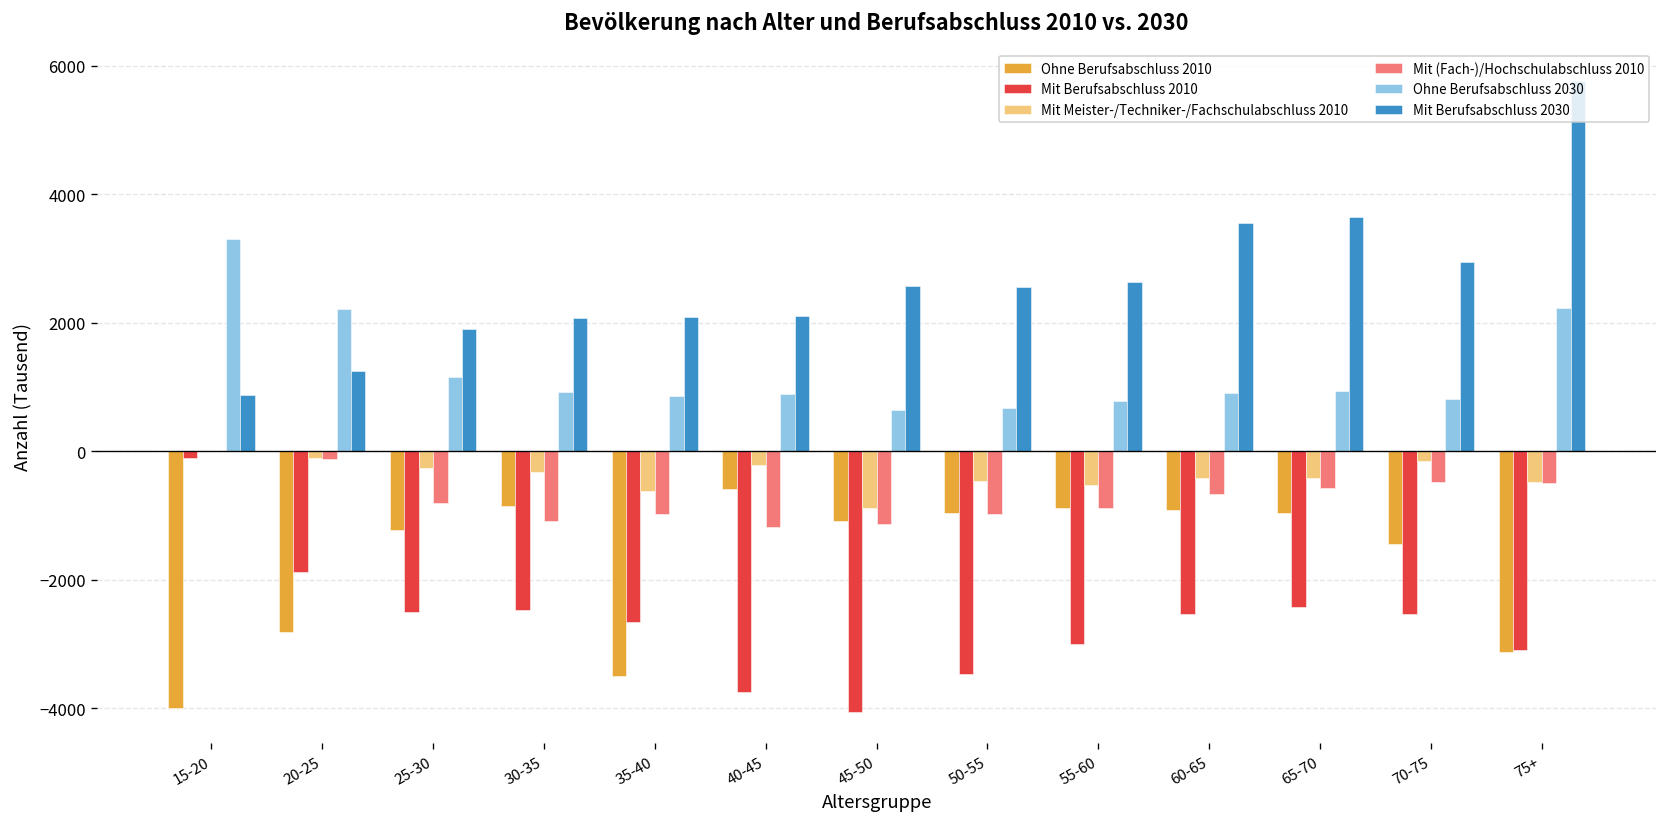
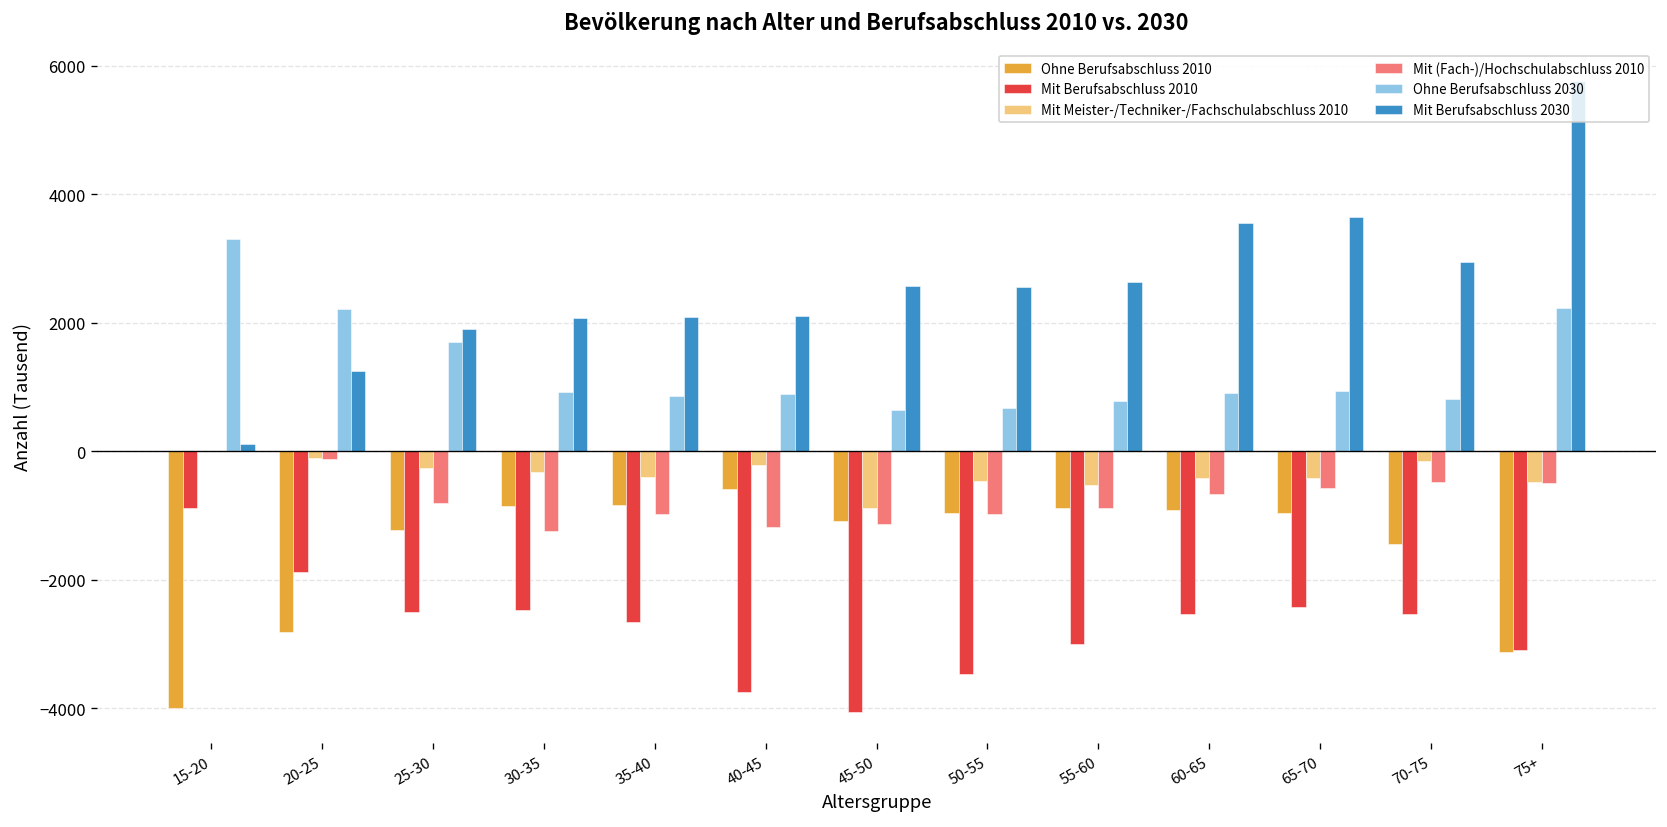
  {
    "Ohne Berufsabschluss 2010": {
      "15-20": -4000,
      "20-25": -2800,
      "25-30": -1200,
      "30-35": -900,
-     "35-40": -3500,
+     "35-40": -800,
      "40-45": -600,
      "45-50": -1100,
      "50-55": -1000,
      "55-60": -900,
      "60-65": -900,
      "65-70": -1000,
      "70-75": -1400,
      "75+": -3100
    },
    "Mit Berufsabschluss 2010": {
-     "15-20": -100,
+     "15-20": -900,
      "20-25": -1900,
      "25-30": -2500,
      "30-35": -2500,
      "35-40": -2700,
      "40-45": -3700,
      "45-50": -4100,
      "50-55": -3500,
      "55-60": -3000,
      "60-65": -2500,
      "65-70": -2400,
      "70-75": -2500,
      "75+": -3100
    },
    "Mit Meister-/Techniker-/Fachschulabschluss 2010": {
      "20-25": -100,
      "25-30": -300,
      "30-35": -300,
-     "35-40": -600,
+     "35-40": -400,
      "40-45": -200,
      "45-50": -900,
      "50-55": -500,
      "55-60": -500,
      "60-65": -400,
      "65-70": -400,
      "70-75": -200,
      "75+": -500
    },
    "Mit (Fach-)/Hochschulabschluss 2010": {
      "20-25": -100,
      "25-30": -800,
-     "30-35": -1100,
+     "30-35": -1200,
      "35-40": -1000,
      "40-45": -1200,
      "45-50": -1100,
      "50-55": -1000,
      "55-60": -900,
      "60-65": -700,
      "65-70": -600,
      "70-75": -500,
      "75+": -500
    },
    "Ohne Berufsabschluss 2030": {
      "15-20": 3300,
      "20-25": 2200,
-     "25-30": 1200,
+     "25-30": 1700,
      "30-35": 900,
      "35-40": 900,
      "40-45": 900,
      "45-50": 600,
      "50-55": 700,
      "55-60": 800,
      "60-65": 900,
      "65-70": 900,
      "70-75": 800,
      "75+": 2200
    },
    "Mit Berufsabschluss 2030": {
-     "15-20": 900,
+     "15-20": 100,
      "20-25": 1300,
      "25-30": 1900,
      "30-35": 2100,
      "35-40": 2100,
      "40-45": 2100,
      "45-50": 2600,
      "50-55": 2600,
      "55-60": 2600,
      "60-65": 3600,
      "65-70": 3700,
      "70-75": 2900
    }
  }
